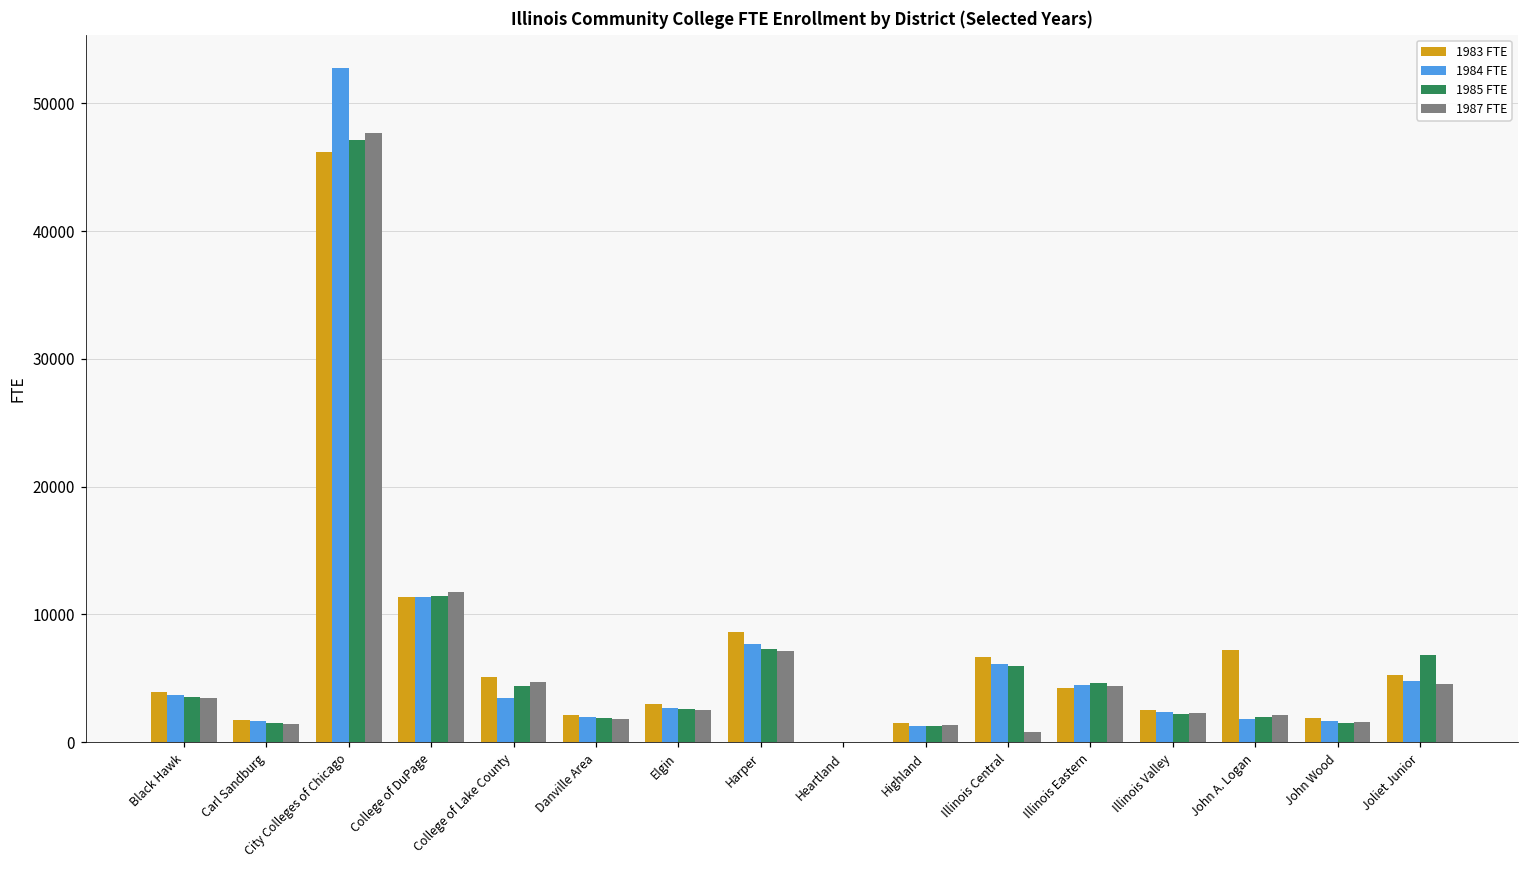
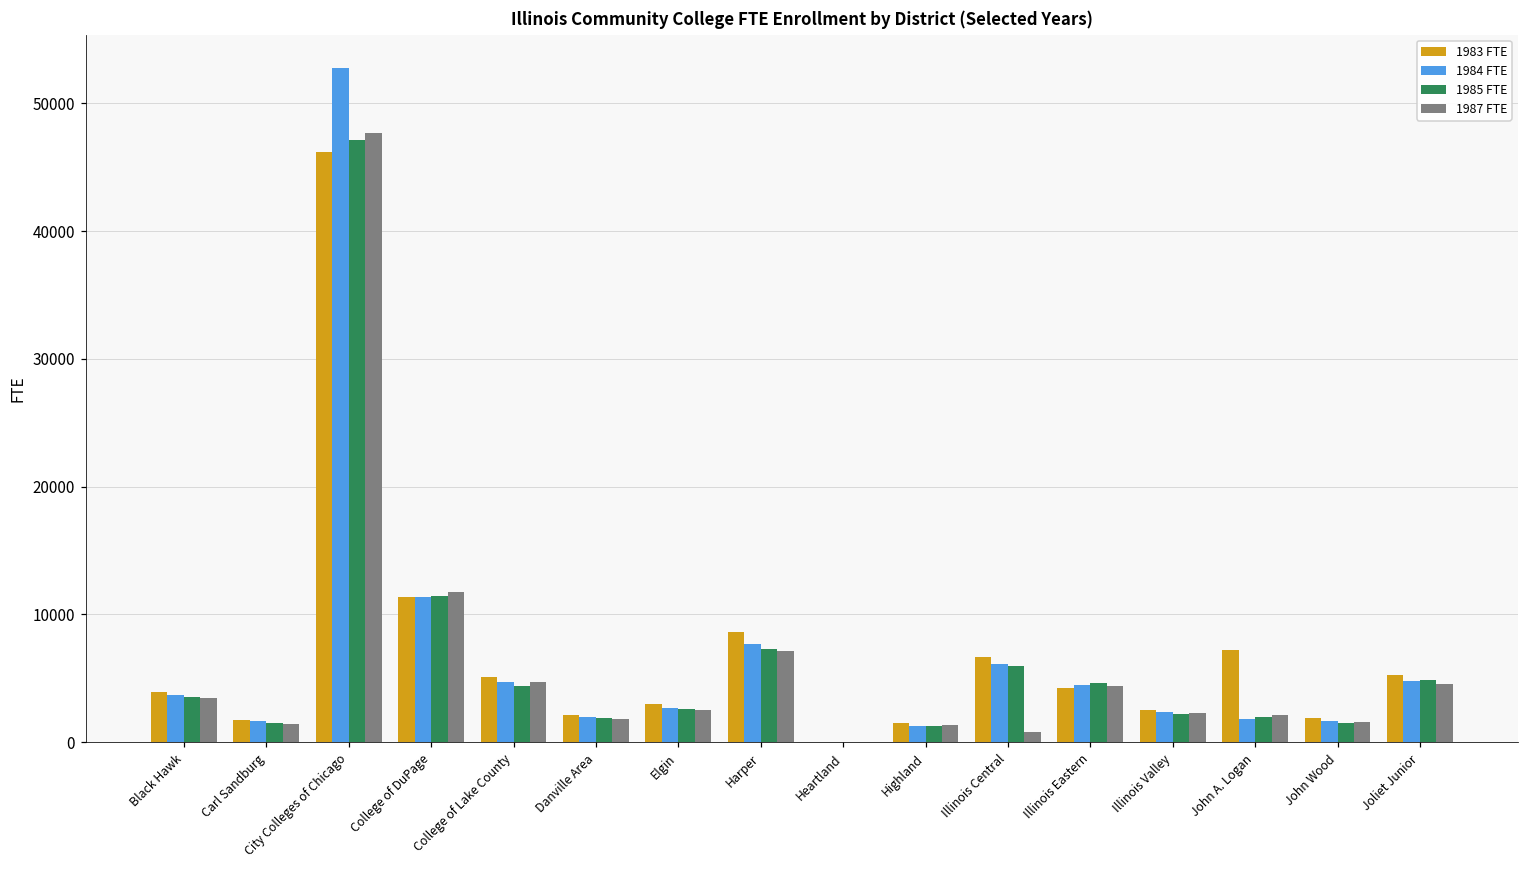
  {
    "1983 FTE": {
      "Black Hawk": 3900,
      "Carl Sandburg": 1800,
      "City Colleges of Chicago": 46200,
      "College of DuPage": 11300,
      "College of Lake County": 5100,
      "Danville Area": 2100,
      "Elgin": 2900,
      "Harper": 8600,
      "Heartland": 0,
      "Highland": 1500,
      "Illinois Central": 6700,
      "Illinois Eastern": 4300,
      "Illinois Valley": 2500,
      "John A. Logan": 7200,
      "John Wood": 1900,
      "Joliet Junior": 5200
    },
    "1984 FTE": {
      "Black Hawk": 3700,
      "Carl Sandburg": 1700,
      "City Colleges of Chicago": 52700,
      "College of DuPage": 11400,
-     "College of Lake County": 3400,
+     "College of Lake County": 4700,
      "Danville Area": 2000,
      "Elgin": 2600,
      "Harper": 7700,
      "Heartland": 0,
      "Highland": 1300,
      "Illinois Central": 6100,
      "Illinois Eastern": 4500,
      "Illinois Valley": 2300,
      "John A. Logan": 1800,
      "John Wood": 1700,
      "Joliet Junior": 4800
    },
    "1985 FTE": {
      "Black Hawk": 3500,
      "Carl Sandburg": 1500,
      "City Colleges of Chicago": 47100,
      "College of DuPage": 11500,
      "College of Lake County": 4400,
      "Danville Area": 1900,
      "Elgin": 2600,
      "Harper": 7300,
      "Heartland": 0,
      "Highland": 1300,
      "Illinois Central": 6000,
      "Illinois Eastern": 4700,
      "Illinois Valley": 2200,
      "John A. Logan": 2000,
      "John Wood": 1500,
-     "Joliet Junior": 6800
+     "Joliet Junior": 4900
    },
    "1987 FTE": {
      "Black Hawk": 3500,
      "Carl Sandburg": 1400,
      "City Colleges of Chicago": 47600,
      "College of DuPage": 11800,
      "College of Lake County": 4700,
      "Danville Area": 1800,
      "Elgin": 2600,
      "Harper": 7200,
      "Heartland": 0,
      "Highland": 1400,
      "Illinois Central": 800,
      "Illinois Eastern": 4400,
      "Illinois Valley": 2300,
      "John A. Logan": 2200,
      "John Wood": 1600,
      "Joliet Junior": 4600
    }
  }
